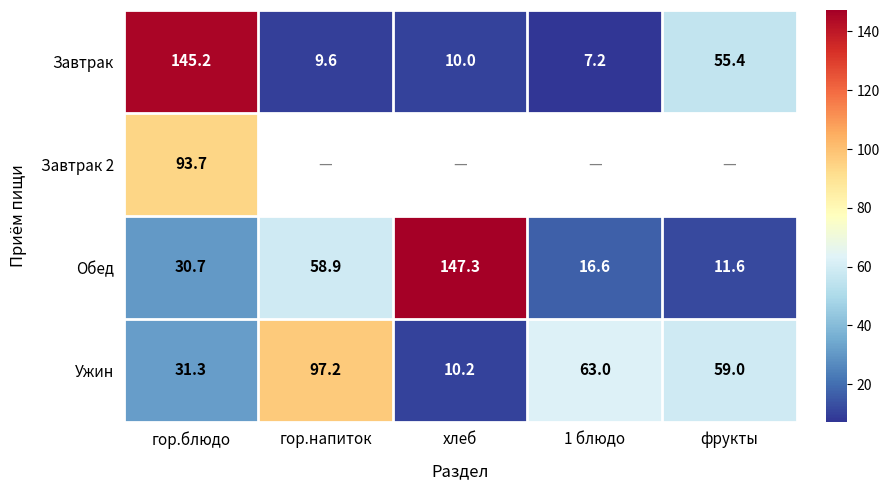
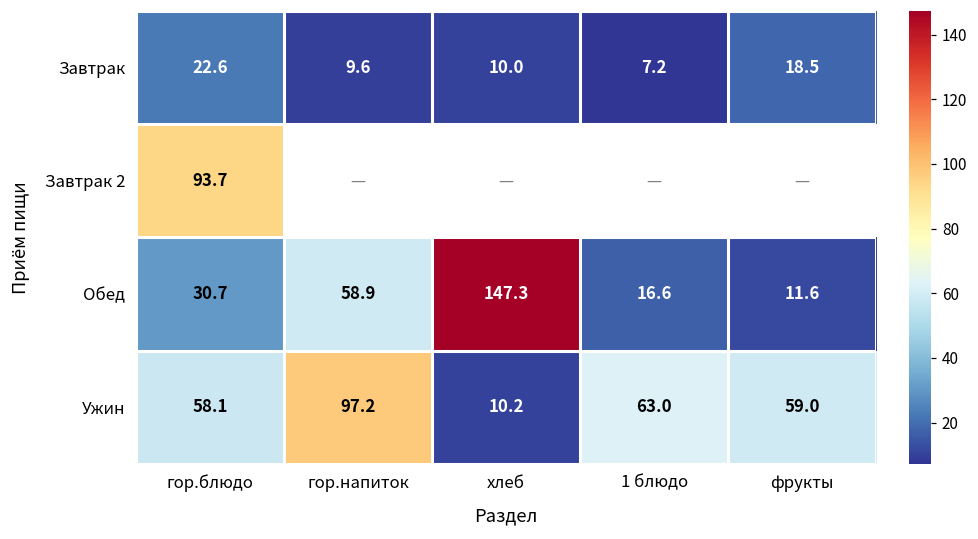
  {
    "Завтрак": {
-     "гор.блюдо": 145.2,
+     "гор.блюдо": 22.6,
      "гор.напиток": 9.6,
      "хлеб": 10.0,
      "1 блюдо": 7.2,
-     "фрукты": 55.4
+     "фрукты": 18.5
    },
    "Завтрак 2": {
      "гор.блюдо": 93.7
    },
    "Обед": {
      "гор.блюдо": 30.7,
      "гор.напиток": 58.9,
      "хлеб": 147.3,
      "1 блюдо": 16.6,
      "фрукты": 11.6
    },
    "Ужин": {
-     "гор.блюдо": 31.3,
+     "гор.блюдо": 58.1,
      "гор.напиток": 97.2,
      "хлеб": 10.2,
      "1 блюдо": 63.0,
      "фрукты": 59.0
    }
  }
